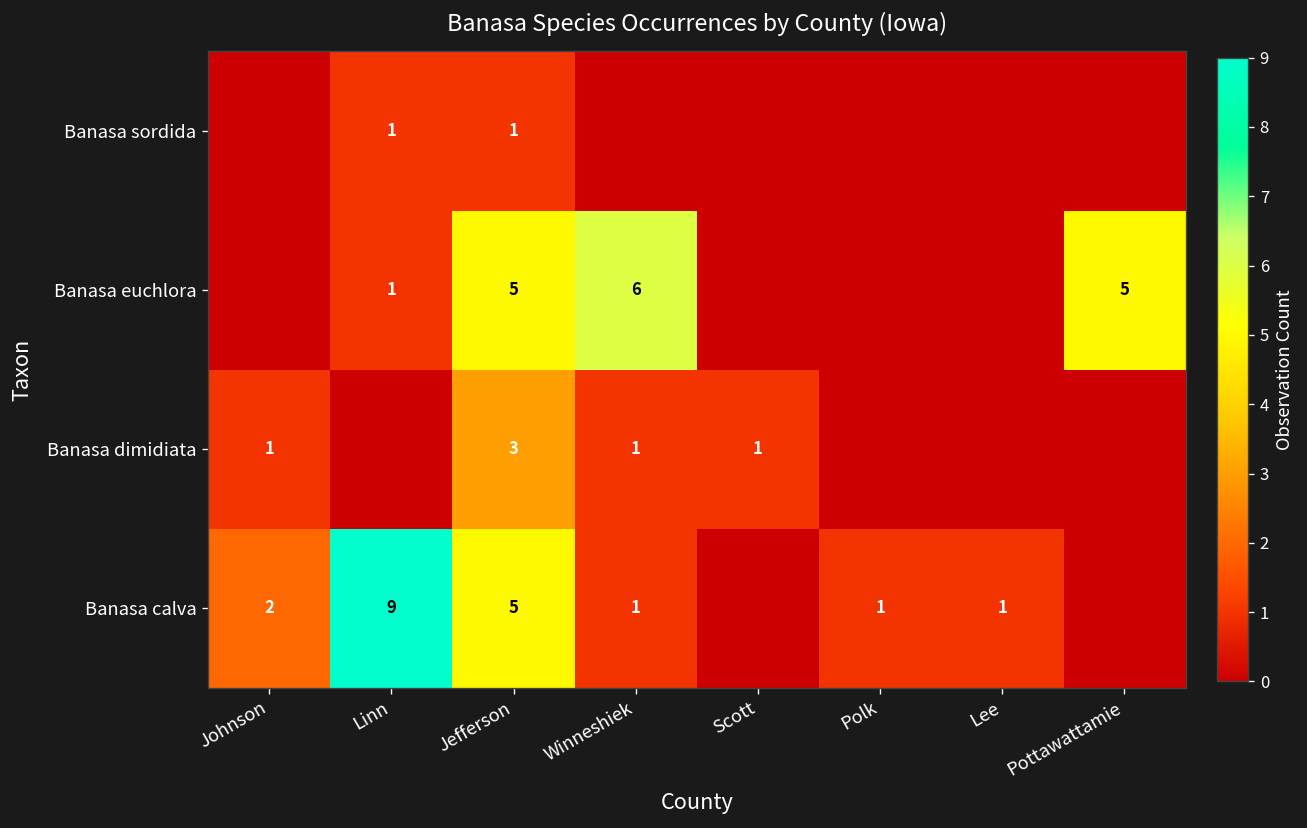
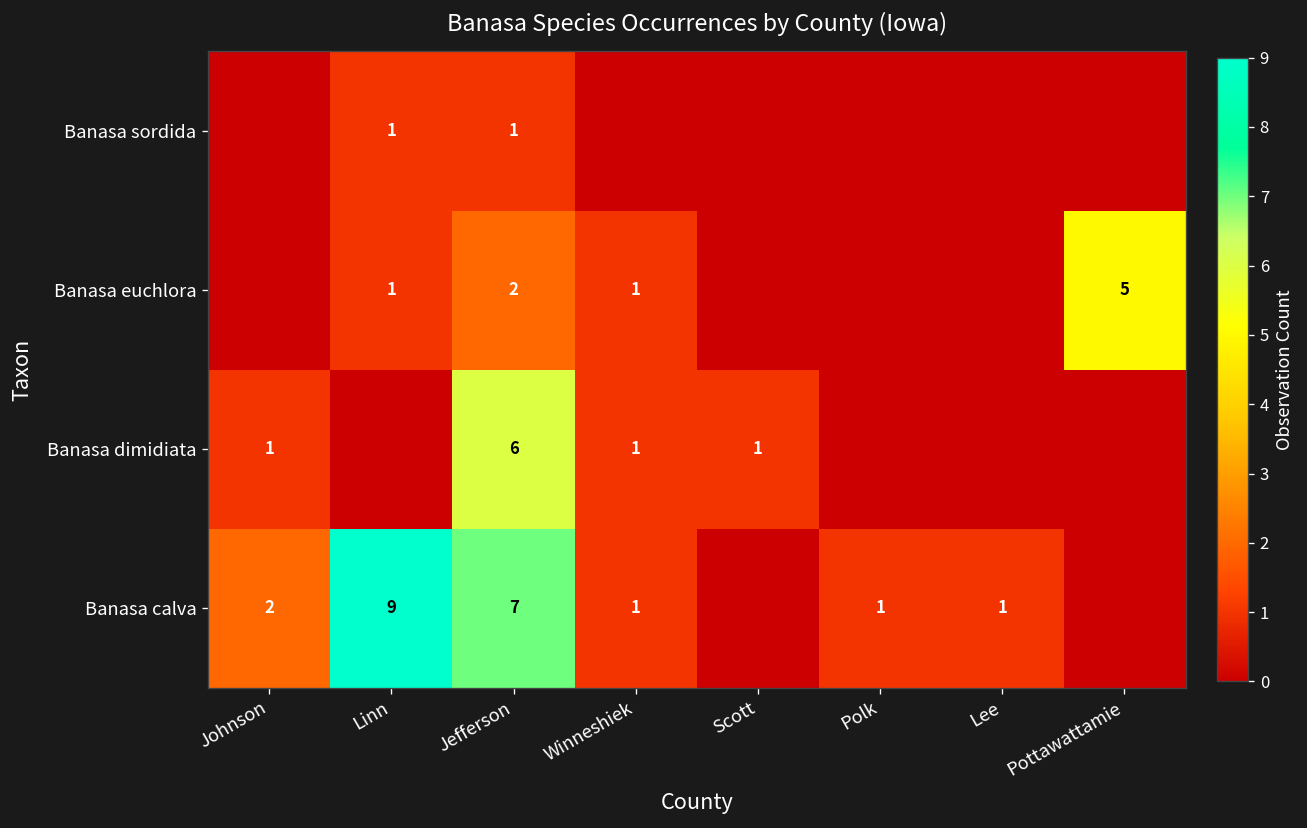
  {
    "Banasa sordida": {
      "Linn": 1,
      "Jefferson": 1
    },
    "Banasa euchlora": {
      "Linn": 1,
-     "Jefferson": 5,
-     "Winneshiek": 6,
+     "Jefferson": 2,
+     "Winneshiek": 1,
      "Pottawattamie": 5
    },
    "Banasa dimidiata": {
      "Johnson": 1,
-     "Jefferson": 3,
+     "Jefferson": 6,
      "Winneshiek": 1,
      "Scott": 1
    },
    "Banasa calva": {
      "Johnson": 2,
      "Linn": 9,
-     "Jefferson": 5,
+     "Jefferson": 7,
      "Winneshiek": 1,
      "Polk": 1,
      "Lee": 1
    }
  }
